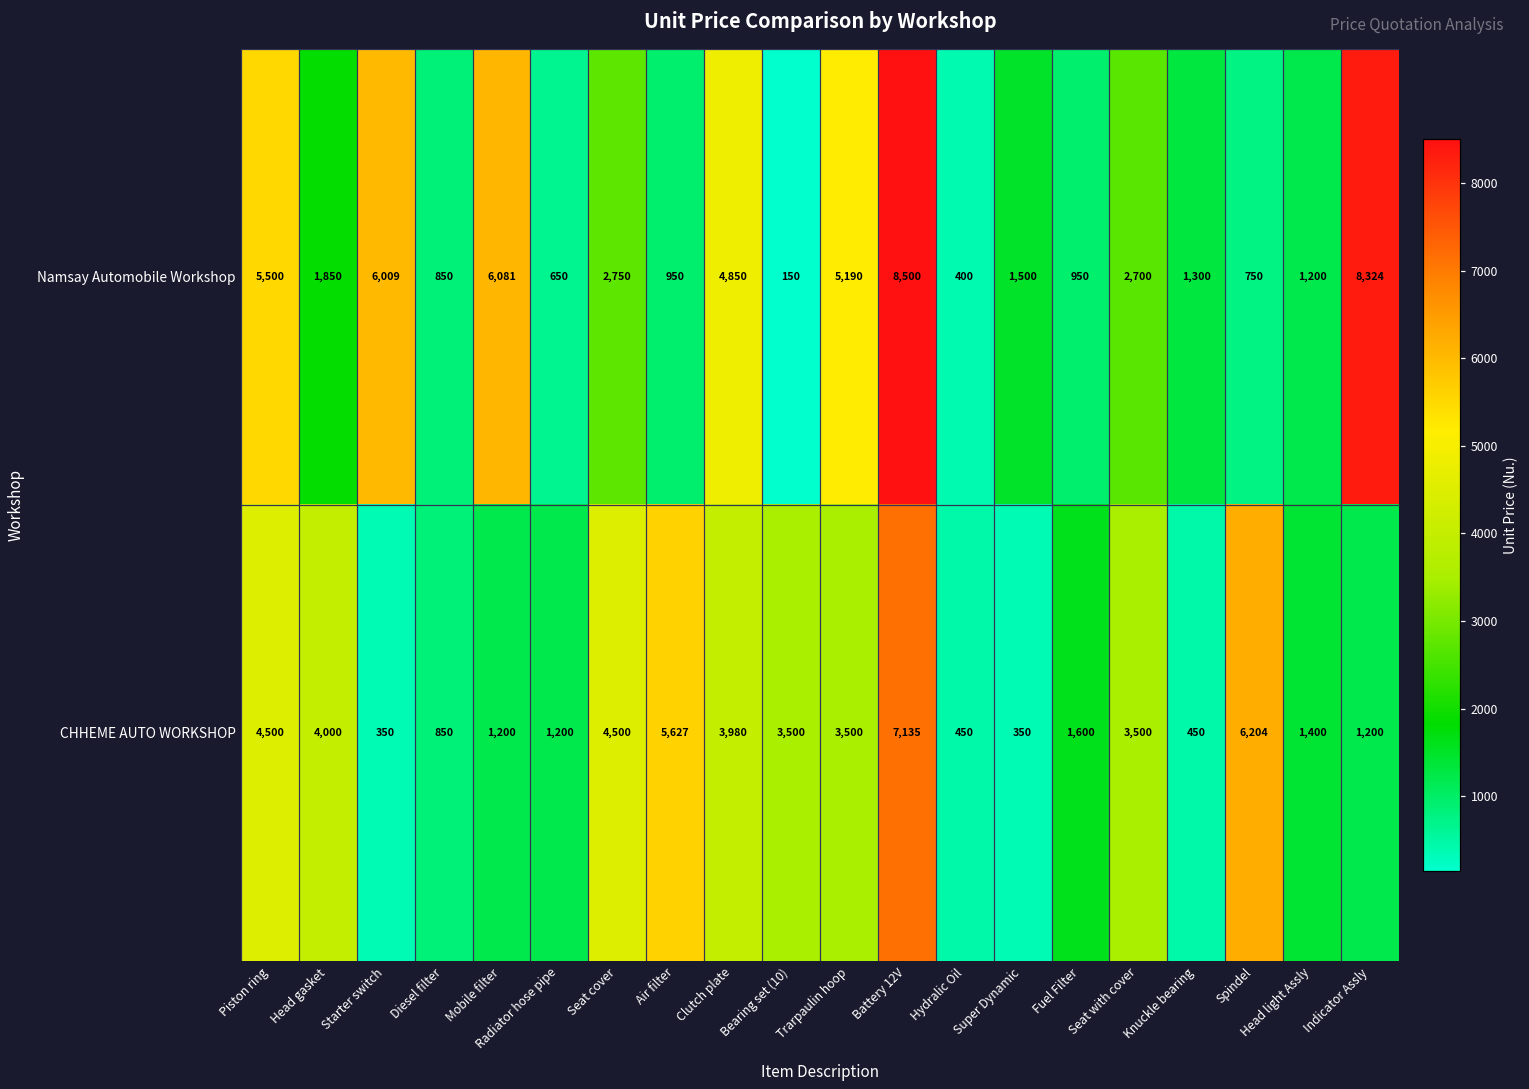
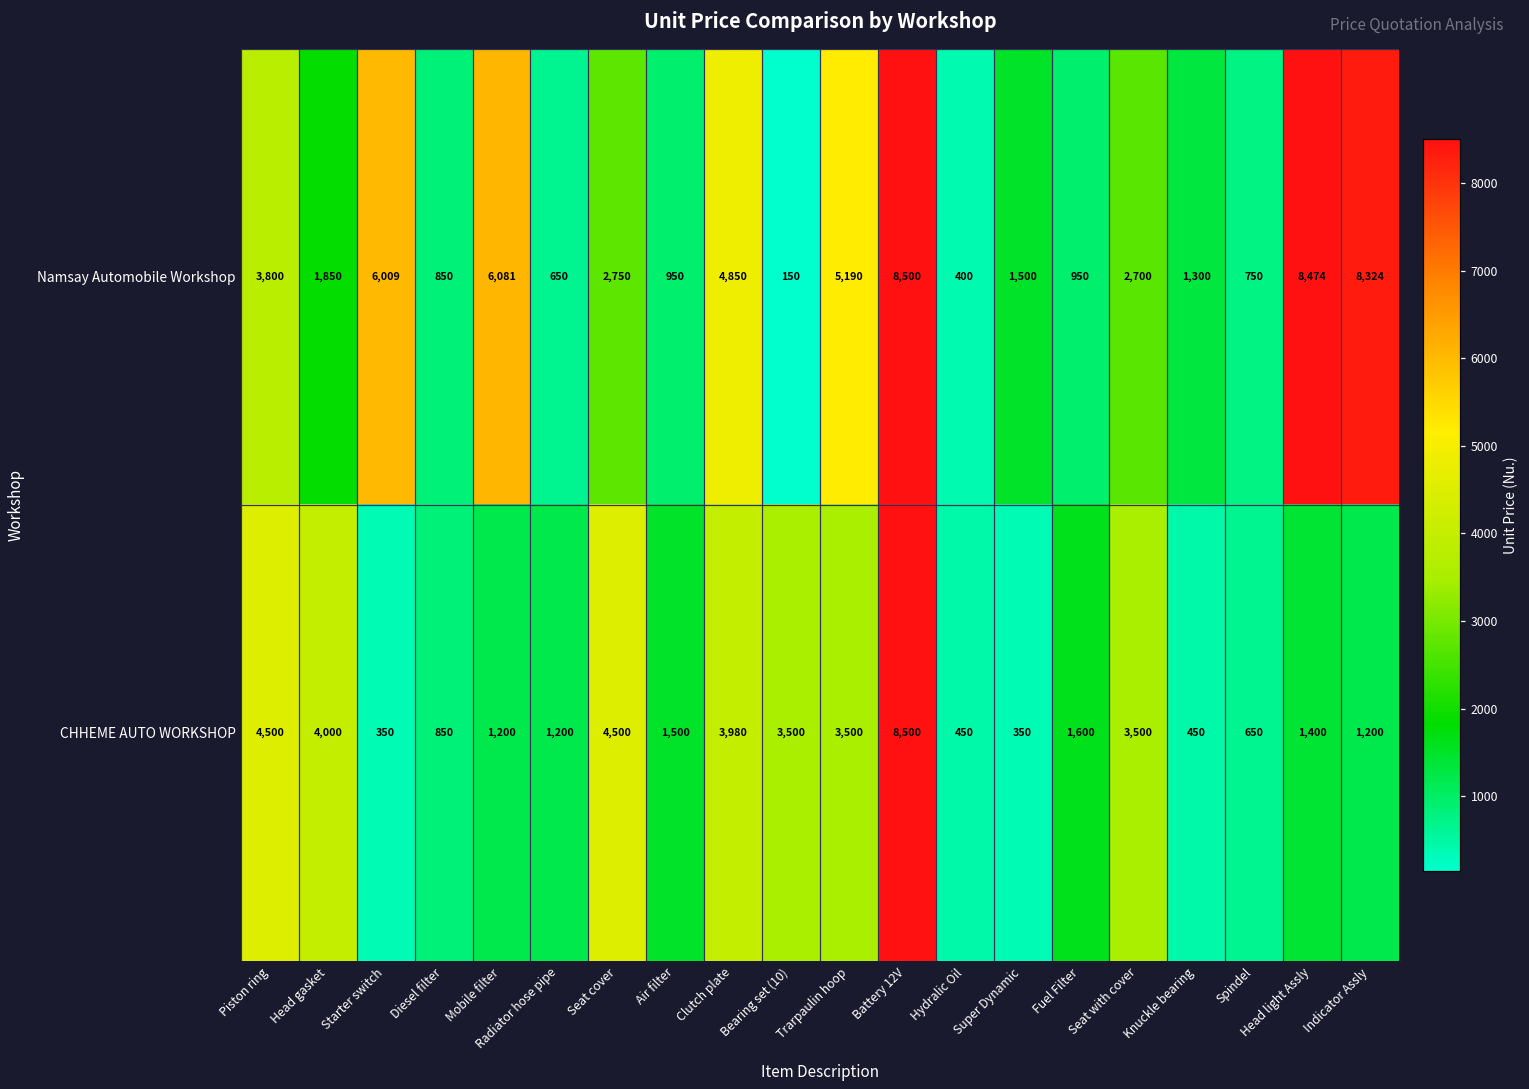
  {
    "Namsay Automobile Workshop": {
-     "Piston ring": "5,500",
+     "Piston ring": "3,800",
      "Head gasket": "1,850",
      "Starter switch": "6,009",
      "Diesel filter": "850",
      "Mobile filter": "6,081",
      "Radiator hose pipe": "650",
      "Seat cover": "2,750",
      "Air filter": "950",
      "Clutch plate": "4,850",
      "Bearing set (10)": "150",
      "Trarpaulin hoop": "5,190",
      "Battery 12V": "8,500",
      "Hydralic Oil": "400",
      "Super Dynamic": "1,500",
      "Fuel Filter": "950",
      "Seat with cover": "2,700",
      "Knuckle bearing": "1,300",
      "Spindel": "750",
-     "Head light Assly": "1,200",
+     "Head light Assly": "8,474",
      "Indicator Assly": "8,324"
    },
    "CHHEME AUTO WORKSHOP": {
      "Piston ring": "4,500",
      "Head gasket": "4,000",
      "Starter switch": "350",
      "Diesel filter": "850",
      "Mobile filter": "1,200",
      "Radiator hose pipe": "1,200",
      "Seat cover": "4,500",
-     "Air filter": "5,627",
+     "Air filter": "1,500",
      "Clutch plate": "3,980",
      "Bearing set (10)": "3,500",
      "Trarpaulin hoop": "3,500",
-     "Battery 12V": "7,135",
+     "Battery 12V": "8,500",
      "Hydralic Oil": "450",
      "Super Dynamic": "350",
      "Fuel Filter": "1,600",
      "Seat with cover": "3,500",
      "Knuckle bearing": "450",
-     "Spindel": "6,204",
+     "Spindel": "650",
      "Head light Assly": "1,400",
      "Indicator Assly": "1,200"
    }
  }
